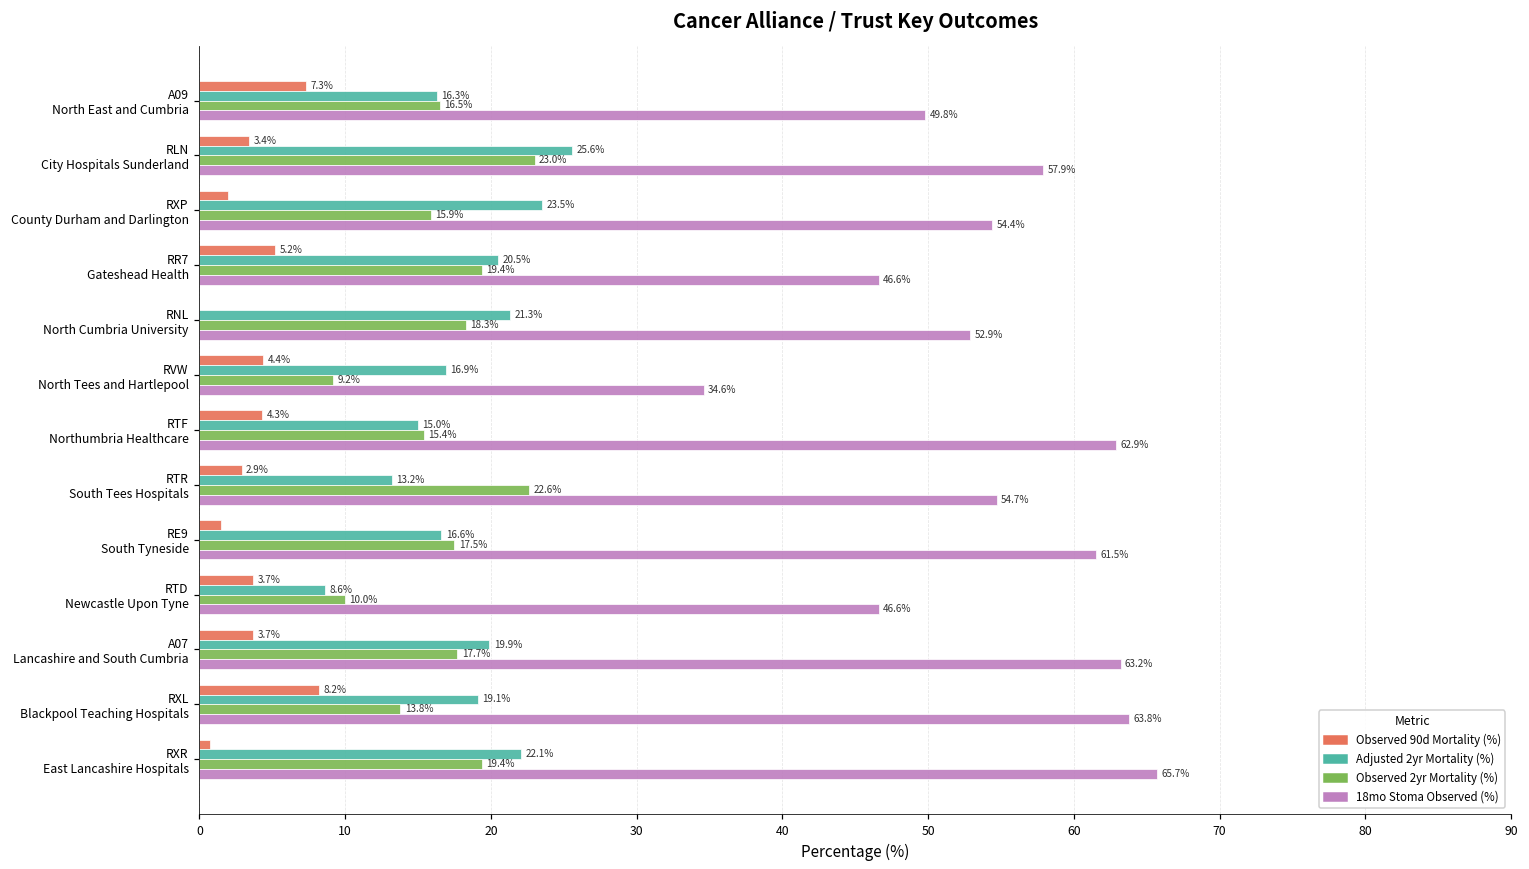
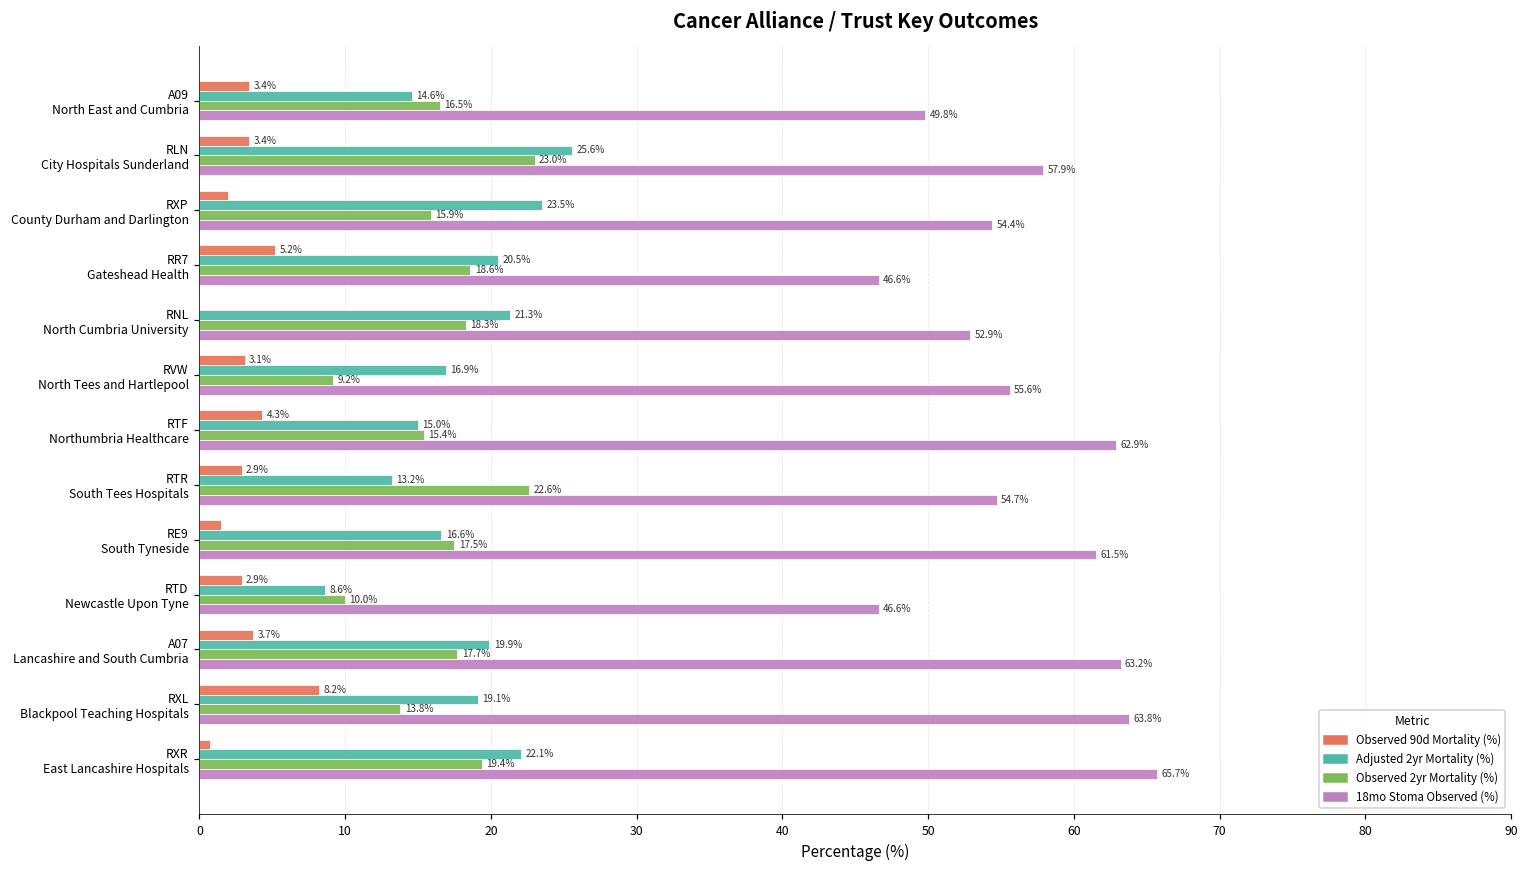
  {
    "Observed 90d Mortality (%)": {
-     "A09 North East and Cumbria": "7.3%",
+     "A09 North East and Cumbria": "3.4%",
      "RLN City Hospitals Sunderland": "3.4%",
      "RR7 Gateshead Health": "5.2%",
-     "RVW North Tees and Hartlepool": "4.4%",
+     "RVW North Tees and Hartlepool": "3.1%",
      "RTF Northumbria Healthcare": "4.3%",
      "RTR South Tees Hospitals": "2.9%",
-     "RTD Newcastle Upon Tyne": "3.7%",
+     "RTD Newcastle Upon Tyne": "2.9%",
      "A07 Lancashire and South Cumbria": "3.7%",
      "RXL Blackpool Teaching Hospitals": "8.2%"
    },
    "Adjusted 2yr Mortality (%)": {
-     "A09 North East and Cumbria": "16.3%",
+     "A09 North East and Cumbria": "14.6%",
      "RLN City Hospitals Sunderland": "25.6%",
      "RXP County Durham and Darlington": "23.5%",
      "RR7 Gateshead Health": "20.5%",
      "RNL North Cumbria University": "21.3%",
      "RVW North Tees and Hartlepool": "16.9%",
      "RTF Northumbria Healthcare": "15.0%",
      "RTR South Tees Hospitals": "13.2%",
      "RE9 South Tyneside": "16.6%",
      "RTD Newcastle Upon Tyne": "8.6%",
      "A07 Lancashire and South Cumbria": "19.9%",
      "RXL Blackpool Teaching Hospitals": "19.1%",
      "RXR East Lancashire Hospitals": "22.1%"
    },
    "Observed 2yr Mortality (%)": {
      "A09 North East and Cumbria": "16.5%",
      "RLN City Hospitals Sunderland": "23.0%",
      "RXP County Durham and Darlington": "15.9%",
-     "RR7 Gateshead Health": "19.4%",
+     "RR7 Gateshead Health": "18.6%",
      "RNL North Cumbria University": "18.3%",
      "RVW North Tees and Hartlepool": "9.2%",
      "RTF Northumbria Healthcare": "15.4%",
      "RTR South Tees Hospitals": "22.6%",
      "RE9 South Tyneside": "17.5%",
      "RTD Newcastle Upon Tyne": "10.0%",
      "A07 Lancashire and South Cumbria": "17.7%",
      "RXL Blackpool Teaching Hospitals": "13.8%",
      "RXR East Lancashire Hospitals": "19.4%"
    },
    "18mo Stoma Observed (%)": {
      "A09 North East and Cumbria": "49.8%",
      "RLN City Hospitals Sunderland": "57.9%",
      "RXP County Durham and Darlington": "54.4%",
      "RR7 Gateshead Health": "46.6%",
      "RNL North Cumbria University": "52.9%",
-     "RVW North Tees and Hartlepool": "34.6%",
+     "RVW North Tees and Hartlepool": "55.6%",
      "RTF Northumbria Healthcare": "62.9%",
      "RTR South Tees Hospitals": "54.7%",
      "RE9 South Tyneside": "61.5%",
      "RTD Newcastle Upon Tyne": "46.6%",
      "A07 Lancashire and South Cumbria": "63.2%",
      "RXL Blackpool Teaching Hospitals": "63.8%",
      "RXR East Lancashire Hospitals": "65.7%"
    }
  }
